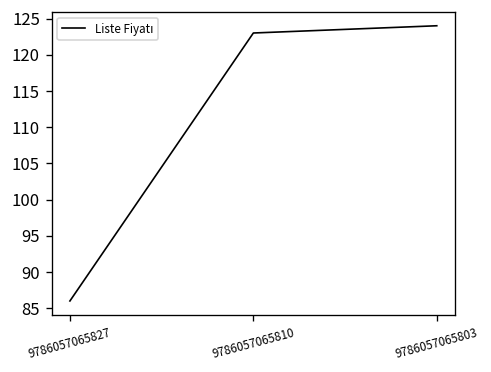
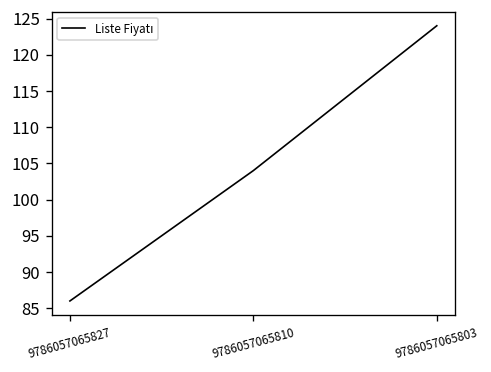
  {
    "9786057065827": 86,
-   "9786057065810": 123,
+   "9786057065810": 104,
    "9786057065803": 124
  }
